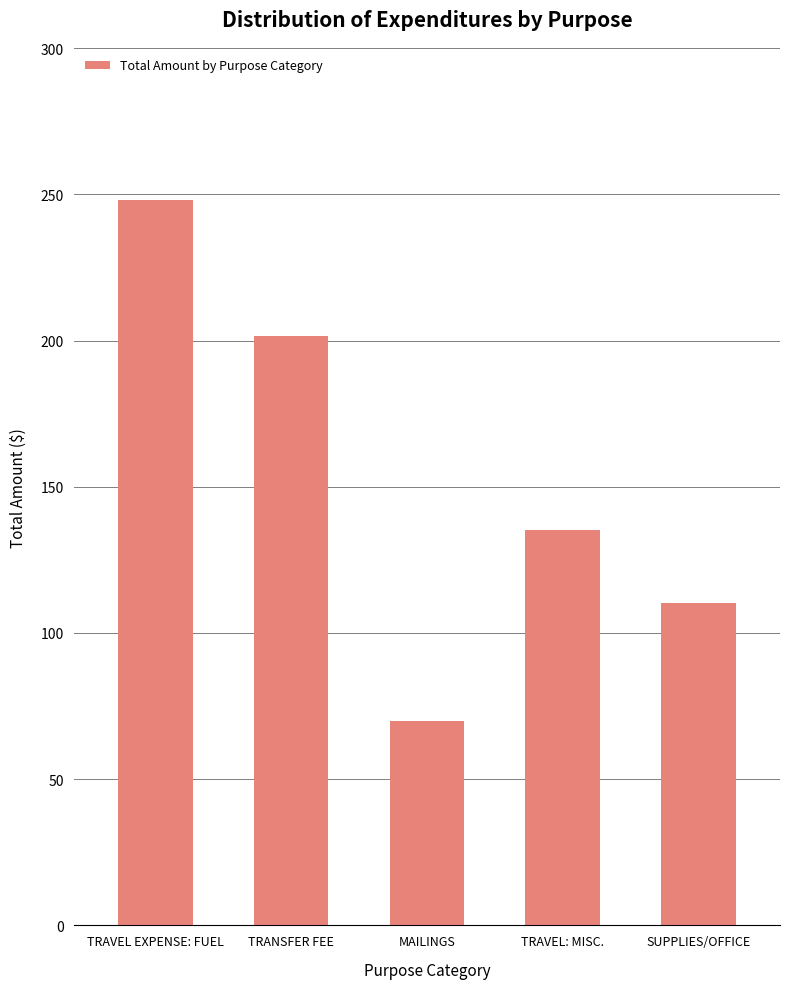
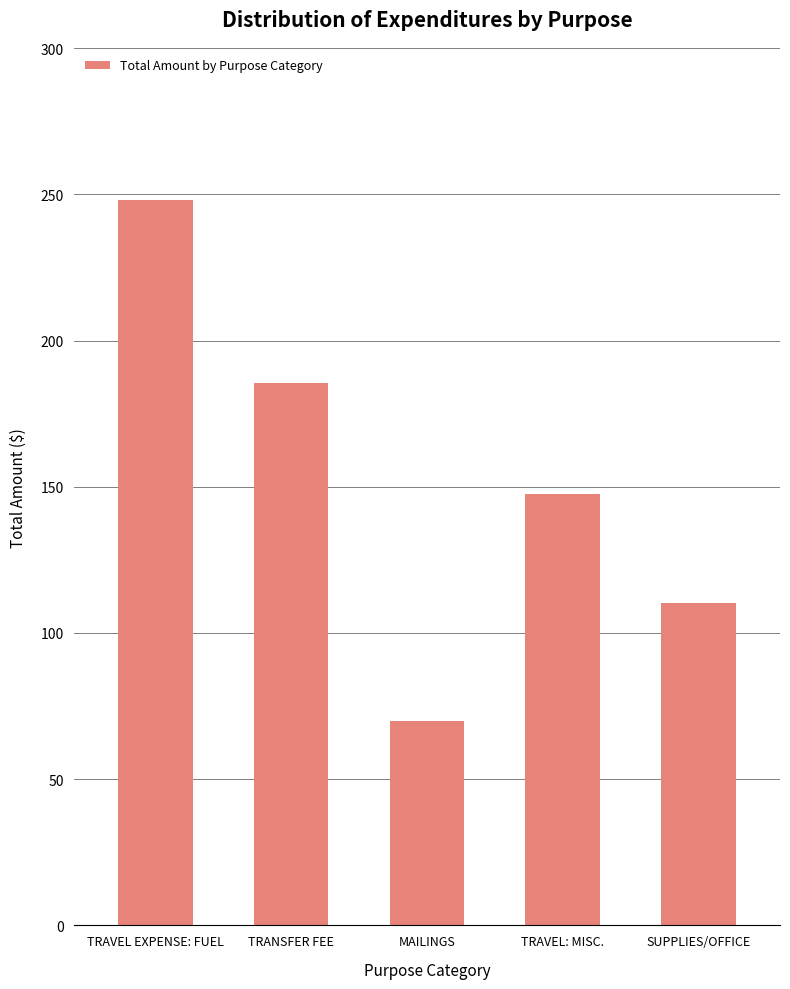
  {
    "TRAVEL EXPENSE: FUEL": 248,
-   "TRANSFER FEE": 202,
+   "TRANSFER FEE": 185,
    "MAILINGS": 70,
-   "TRAVEL: MISC.": 135,
+   "TRAVEL: MISC.": 148,
    "SUPPLIES/OFFICE": 110
  }
